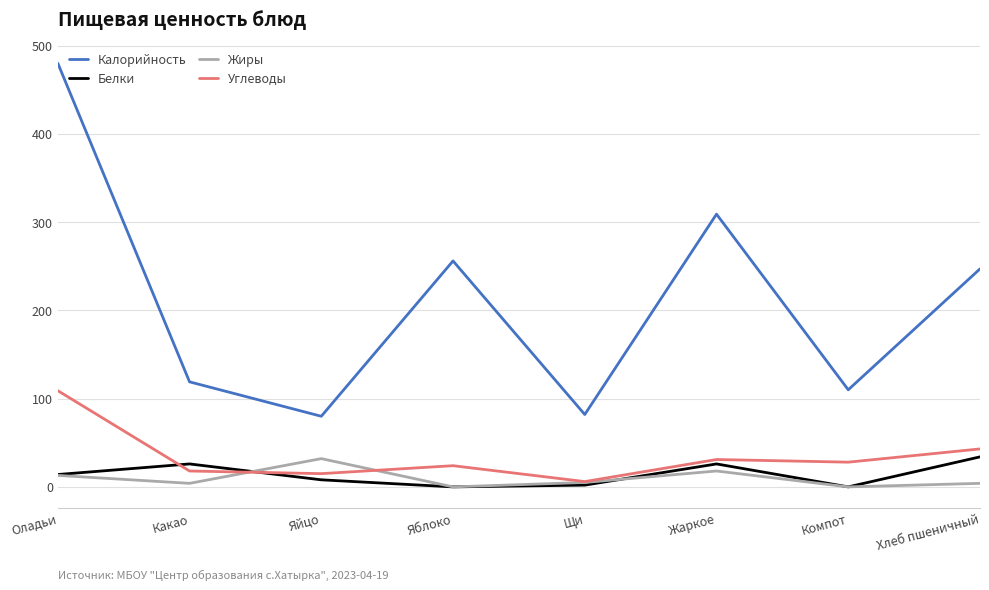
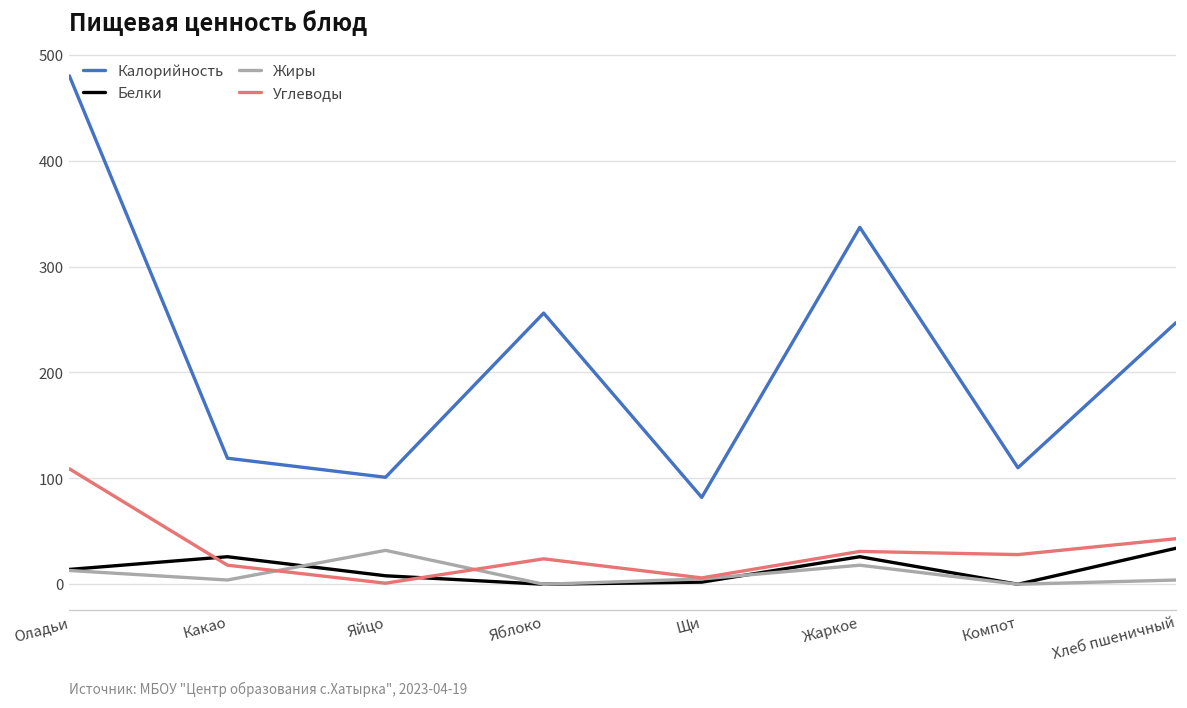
  {
    "Калорийность": {
      "Оладьи": 480,
      "Какао": 120,
-     "Яйцо": 80,
+     "Яйцо": 100,
      "Яблоко": 260,
      "Щи": 80,
-     "Жаркое": 310,
+     "Жаркое": 340,
      "Компот": 110,
      "Хлеб пшеничный": 250
    },
    "Белки": {
      "Какао": 30,
      "Яйцо": 10,
      "Щи": 0,
      "Жаркое": 30,
      "Хлеб пшеничный": 30
    },
    "Жиры": {
      "Какао": 0,
      "Яйцо": 30,
      "Жаркое": 20,
      "Хлеб пшеничный": 0
    },
    "Углеводы": {
      "Оладьи": 110,
      "Какао": 20,
-     "Яйцо": 20,
+     "Яйцо": 0,
      "Яблоко": 20,
      "Жаркое": 30,
      "Компот": 30,
      "Хлеб пшеничный": 40
    }
  }
